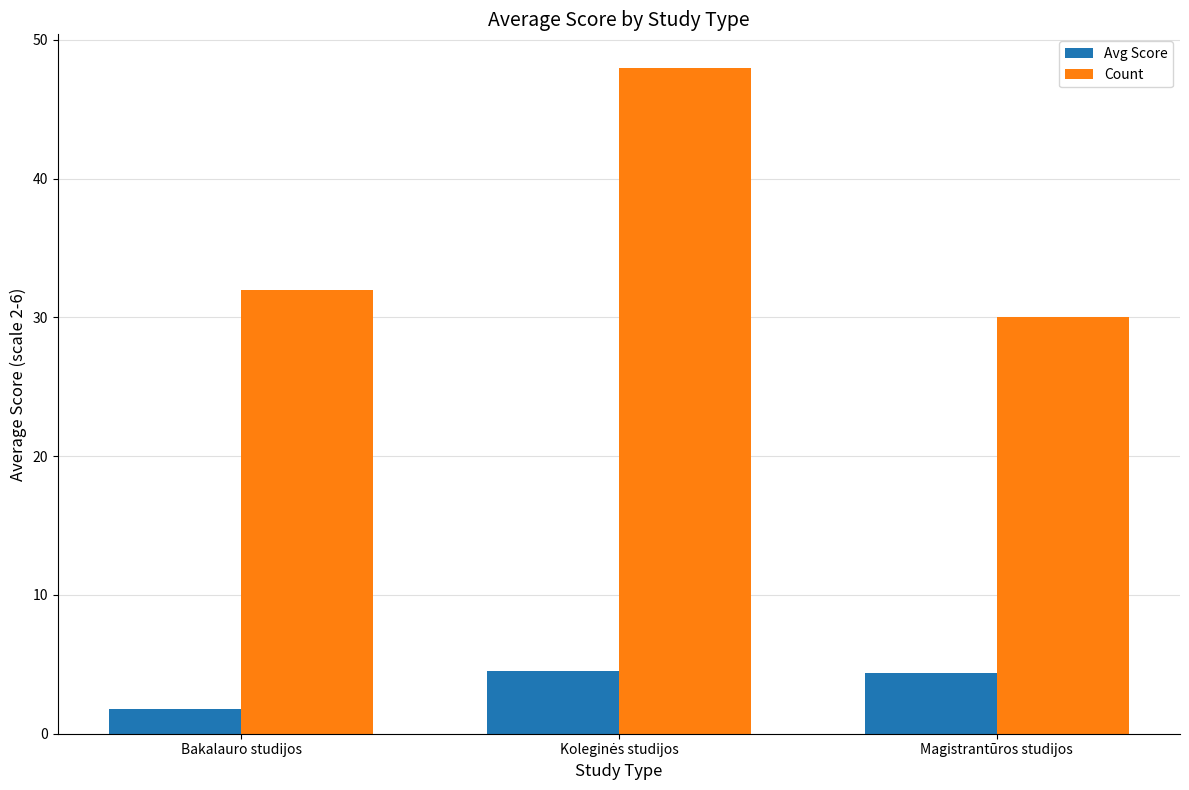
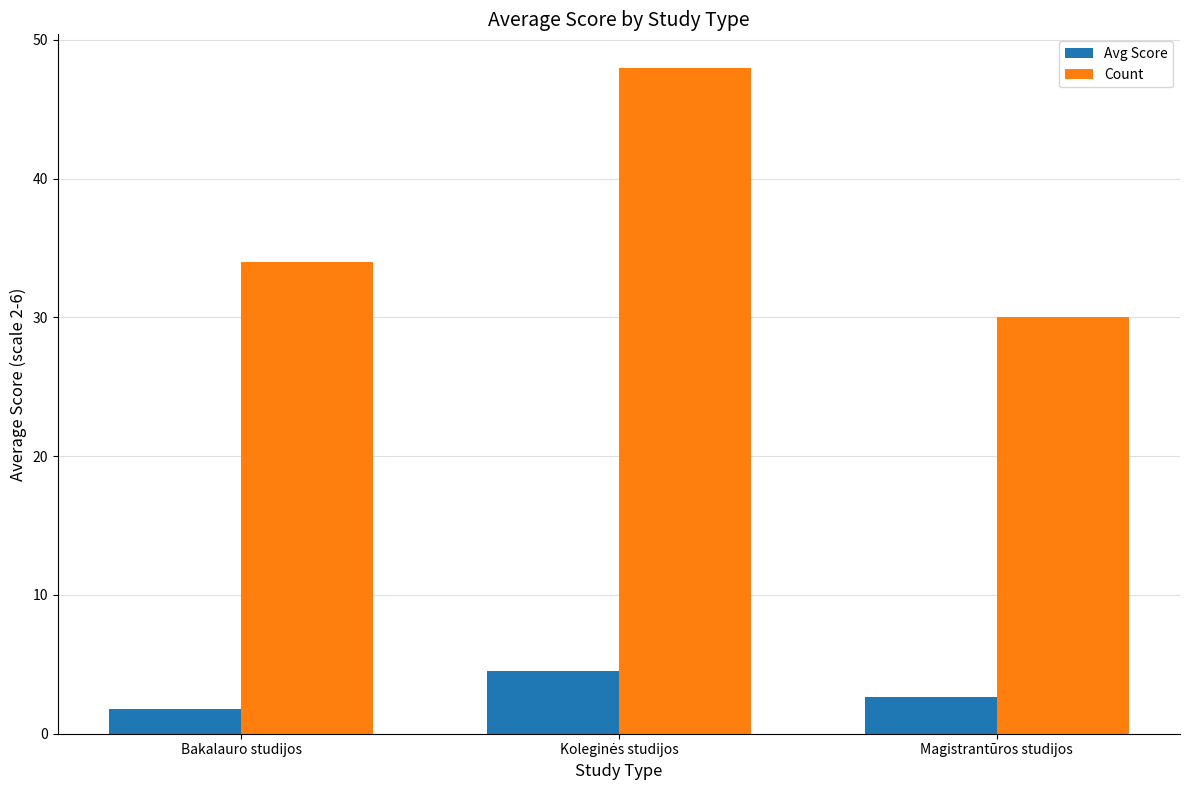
  {
    "Avg Score": {
      "Bakalauro studijos": 1.8,
      "Koleginės studijos": 4.5,
-     "Magistrantūros studijos": 4.4
+     "Magistrantūros studijos": 2.7
    },
    "Count": {
-     "Bakalauro studijos": 32,
+     "Bakalauro studijos": 34,
      "Koleginės studijos": 48,
      "Magistrantūros studijos": 30
    }
  }
